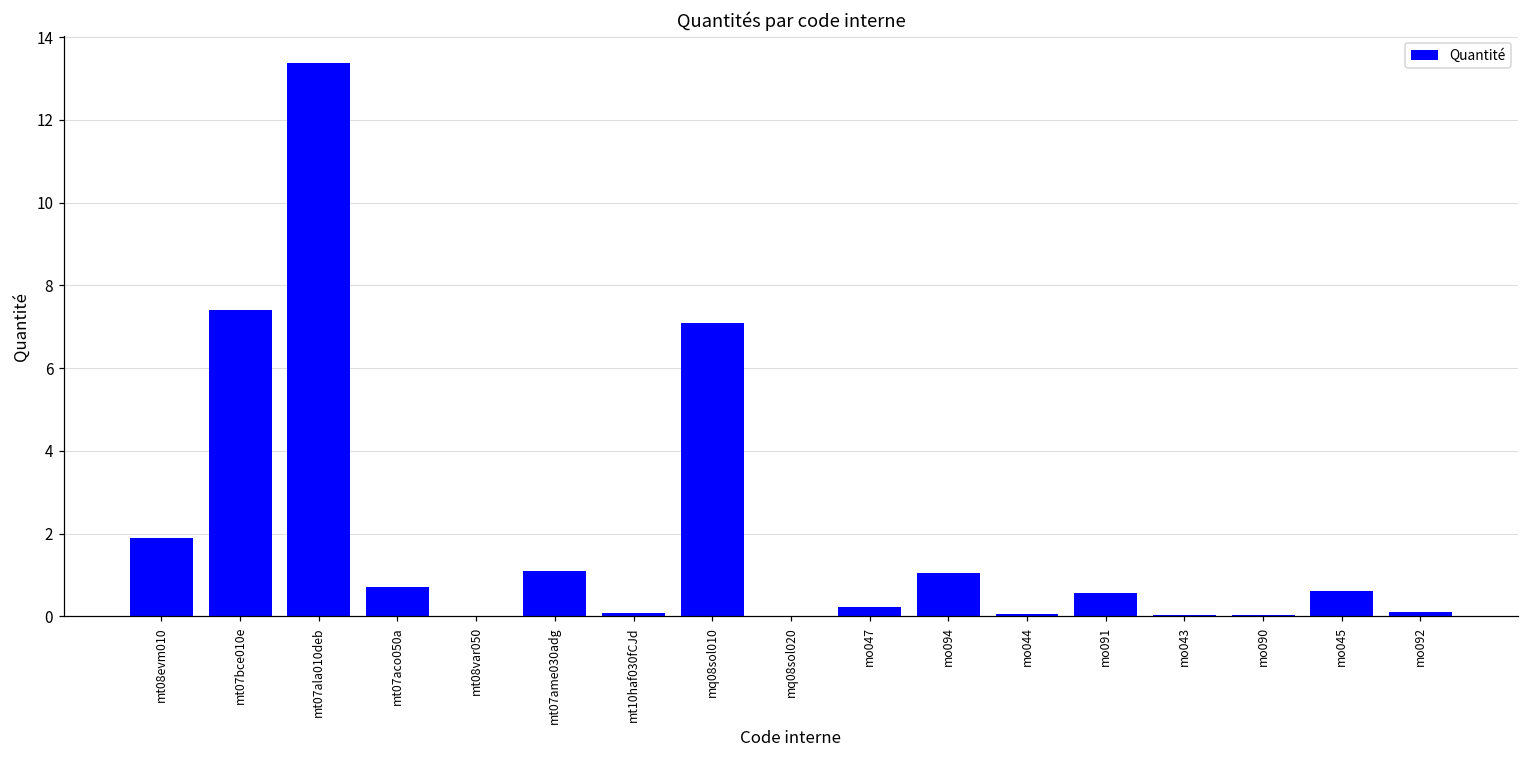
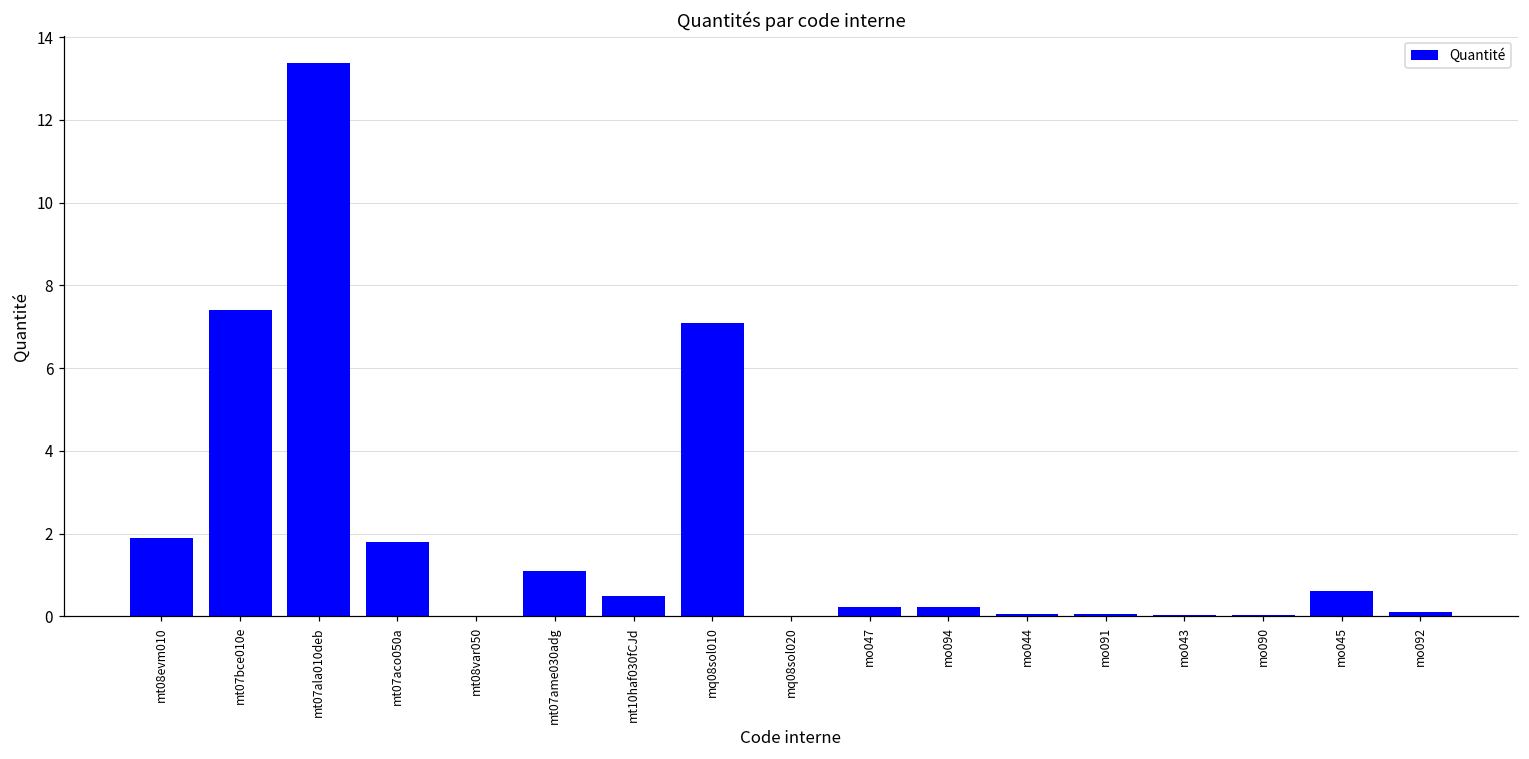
  {
    "mt08evm010": 1.9,
    "mt07bce010e": 7.4,
    "mt07ala010deb": 13.4,
-   "mt07aco050a": 0.7,
+   "mt07aco050a": 1.8,
    "mt07ame030adg": 1.1,
-   "mt10haf030fCJd": 0.1,
+   "mt10haf030fCJd": 0.5,
    "mq08sol010": 7.1,
    "mo047": 0.2,
-   "mo094": 1.1,
-   "mo091": 0.6,
+   "mo094": 0.2,
+   "mo091": 0.1,
    "mo045": 0.6,
    "mo092": 0.1
  }
